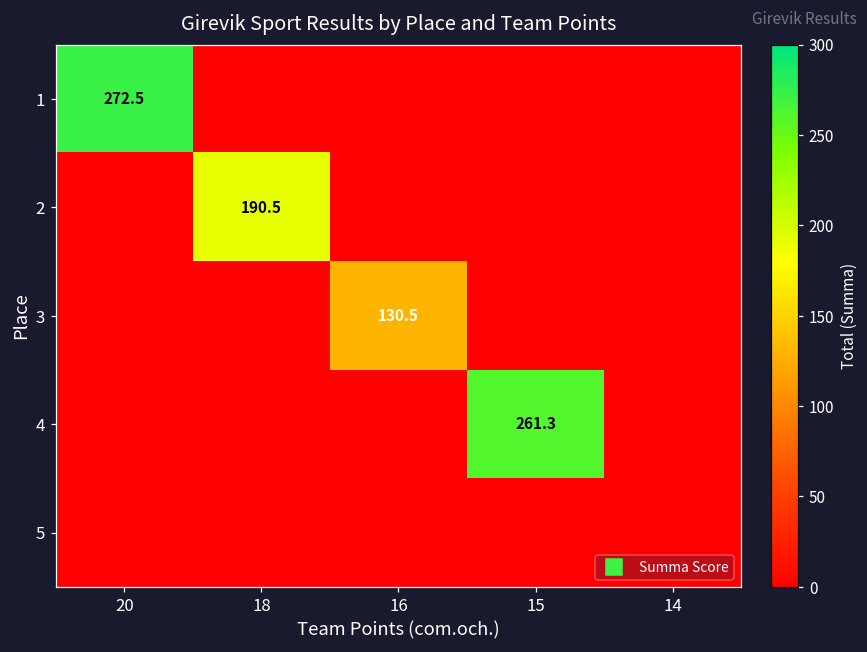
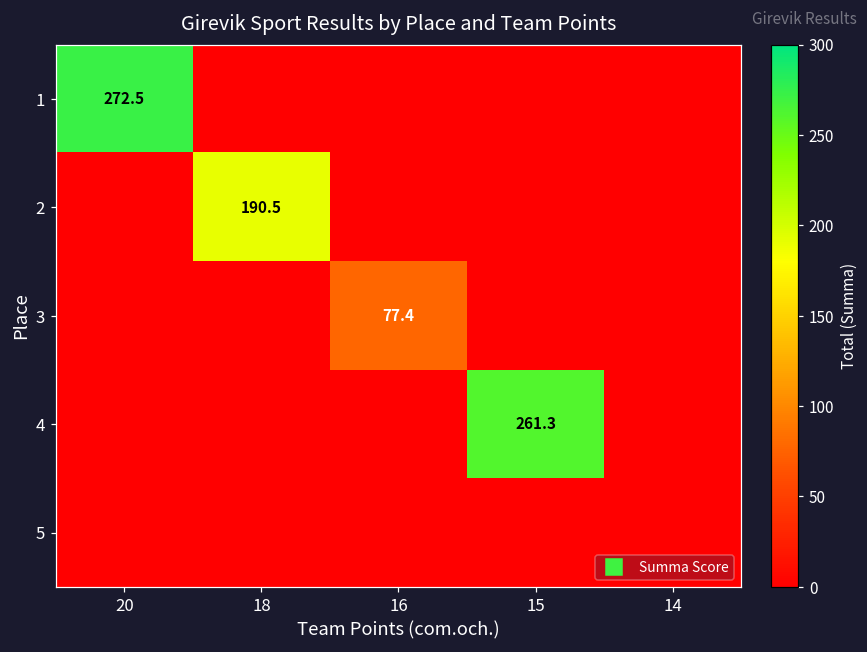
  {
    "1": {
      "20": 272.5
    },
    "2": {
      "18": 190.5
    },
    "3": {
-     "16": 130.5
+     "16": 77.4
    },
    "4": {
      "15": 261.3
    }
  }
